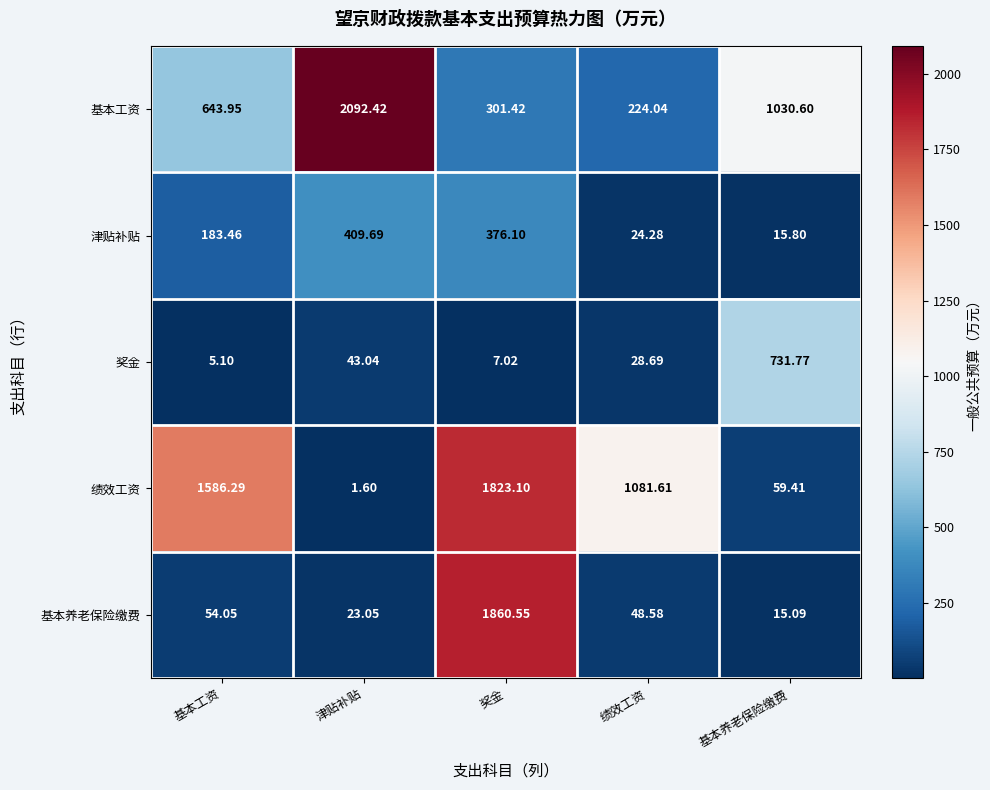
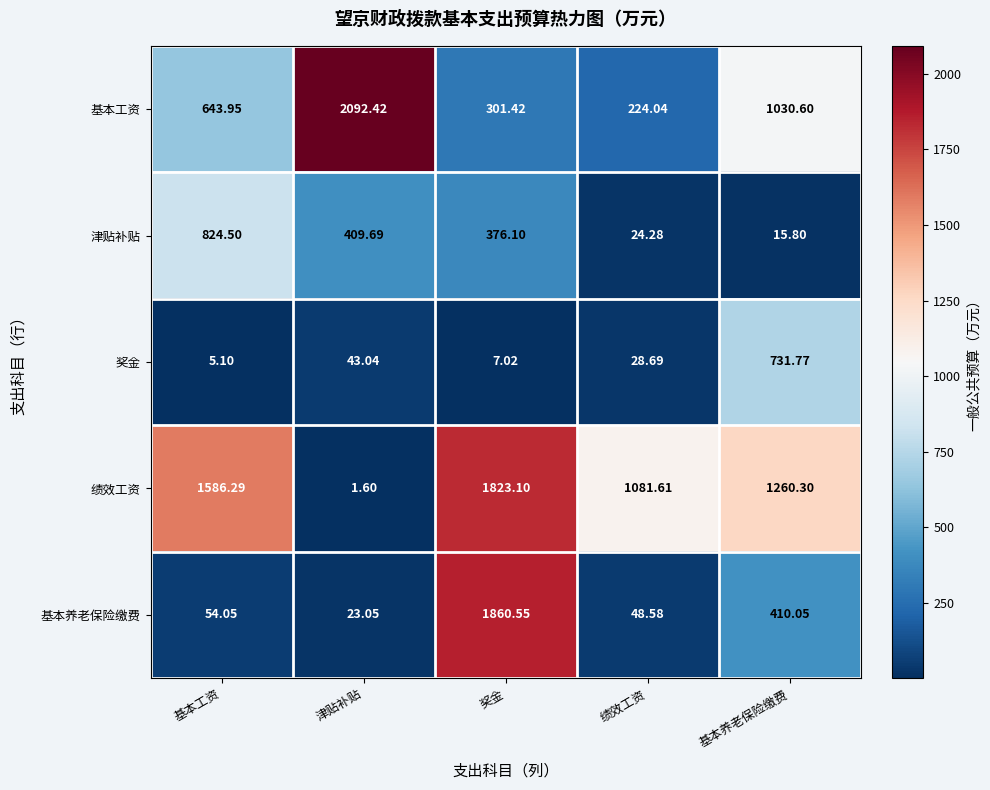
  {
    "基本工资": {
      "基本工资": 643.95,
      "津贴补贴": 2092.42,
      "奖金": 301.42,
      "绩效工资": 224.04,
      "基本养老保险缴费": 1030.60
    },
    "津贴补贴": {
-     "基本工资": 183.46,
+     "基本工资": 824.50,
      "津贴补贴": 409.69,
      "奖金": 376.10,
      "绩效工资": 24.28,
      "基本养老保险缴费": 15.80
    },
    "奖金": {
      "基本工资": 5.10,
      "津贴补贴": 43.04,
      "奖金": 7.02,
      "绩效工资": 28.69,
      "基本养老保险缴费": 731.77
    },
    "绩效工资": {
      "基本工资": 1586.29,
      "津贴补贴": 1.60,
      "奖金": 1823.10,
      "绩效工资": 1081.61,
-     "基本养老保险缴费": 59.41
+     "基本养老保险缴费": 1260.30
    },
    "基本养老保险缴费": {
      "基本工资": 54.05,
      "津贴补贴": 23.05,
      "奖金": 1860.55,
      "绩效工资": 48.58,
-     "基本养老保险缴费": 15.09
+     "基本养老保险缴费": 410.05
    }
  }
